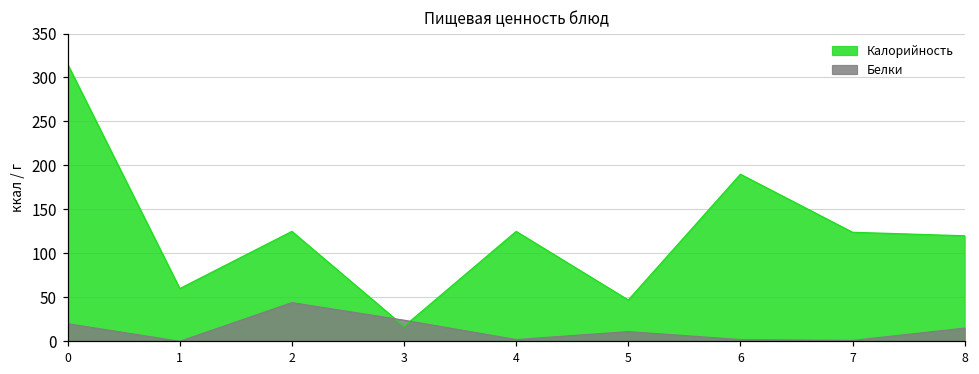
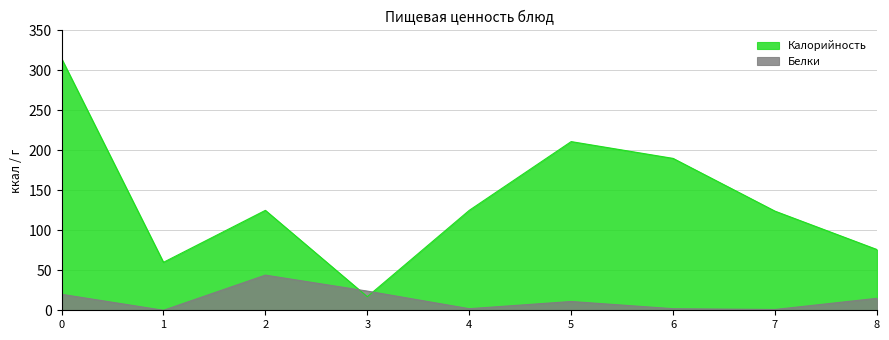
  {
    "Калорийность": {
      "0": 320,
      "1": 60,
      "2": 130,
      "3": 20,
      "4": 130,
-     "5": 50,
+     "5": 210,
      "6": 190,
      "7": 120,
-     "8": 120
+     "8": 80
    },
    "Белки": {
      "0": 20,
      "1": 0,
      "2": 40,
      "3": 20,
      "4": 0,
      "5": 10,
      "6": 0,
      "7": 0,
      "8": 20
    }
  }
